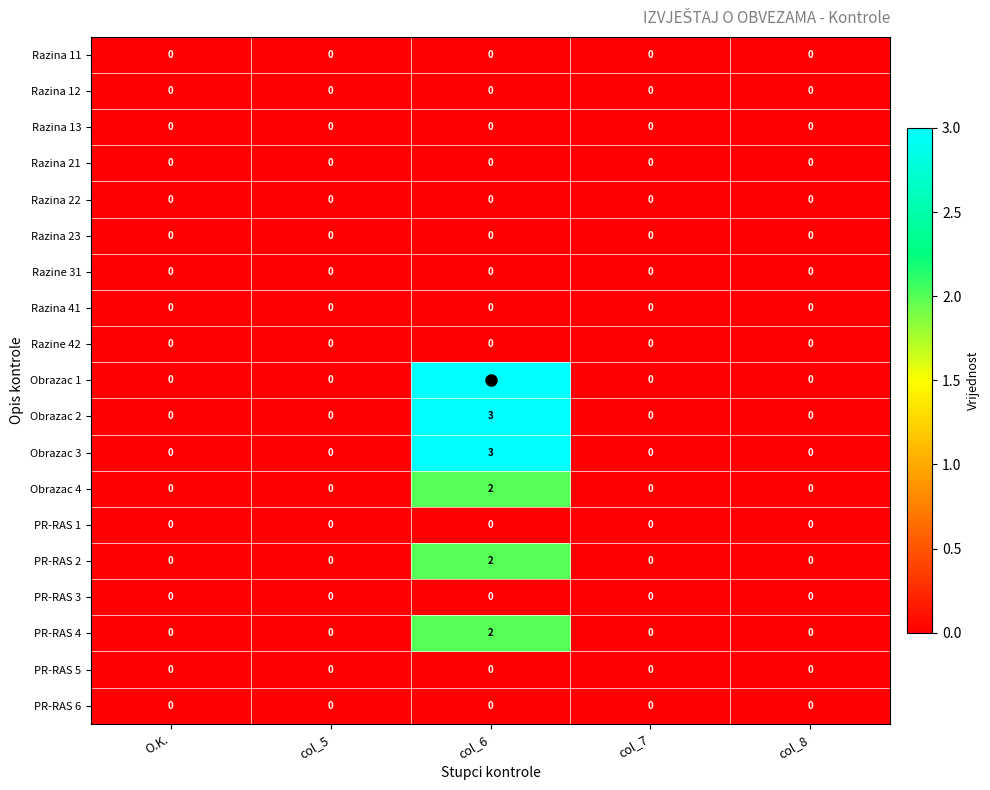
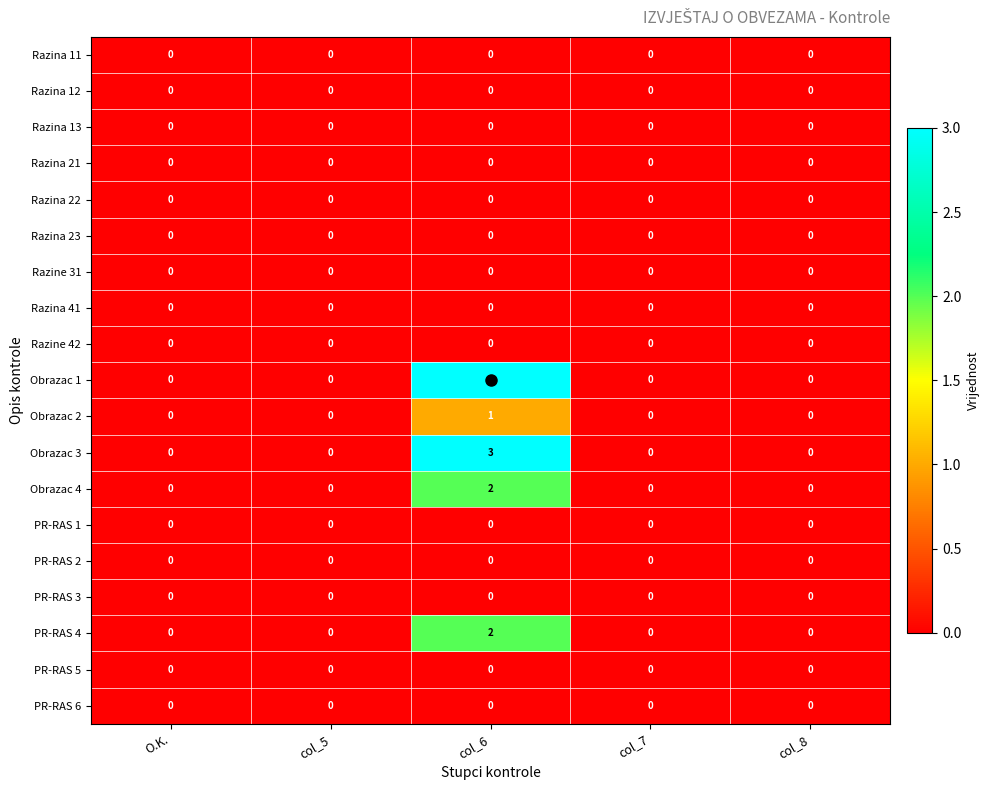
  {
    "Razina 11": {
      "O.K.": 0,
      "col_5": 0,
      "col_6": 0,
      "col_7": 0,
      "col_8": 0
    },
    "Razina 12": {
      "O.K.": 0,
      "col_5": 0,
      "col_6": 0,
      "col_7": 0,
      "col_8": 0
    },
    "Razina 13": {
      "O.K.": 0,
      "col_5": 0,
      "col_6": 0,
      "col_7": 0,
      "col_8": 0
    },
    "Razina 21": {
      "O.K.": 0,
      "col_5": 0,
      "col_6": 0,
      "col_7": 0,
      "col_8": 0
    },
    "Razina 22": {
      "O.K.": 0,
      "col_5": 0,
      "col_6": 0,
      "col_7": 0,
      "col_8": 0
    },
    "Razina 23": {
      "O.K.": 0,
      "col_5": 0,
      "col_6": 0,
      "col_7": 0,
      "col_8": 0
    },
    "Razine 31": {
      "O.K.": 0,
      "col_5": 0,
      "col_6": 0,
      "col_7": 0,
      "col_8": 0
    },
    "Razina 41": {
      "O.K.": 0,
      "col_5": 0,
      "col_6": 0,
      "col_7": 0,
      "col_8": 0
    },
    "Razine 42": {
      "O.K.": 0,
      "col_5": 0,
      "col_6": 0,
      "col_7": 0,
      "col_8": 0
    },
    "Obrazac 1": {
      "O.K.": 0,
      "col_5": 0,
      "col_7": 0,
      "col_8": 0
    },
    "Obrazac 2": {
      "O.K.": 0,
      "col_5": 0,
-     "col_6": 3,
+     "col_6": 1,
      "col_7": 0,
      "col_8": 0
    },
    "Obrazac 3": {
      "O.K.": 0,
      "col_5": 0,
      "col_6": 3,
      "col_7": 0,
      "col_8": 0
    },
    "Obrazac 4": {
      "O.K.": 0,
      "col_5": 0,
      "col_6": 2,
      "col_7": 0,
      "col_8": 0
    },
    "PR-RAS 1": {
      "O.K.": 0,
      "col_5": 0,
      "col_6": 0,
      "col_7": 0,
      "col_8": 0
    },
    "PR-RAS 2": {
      "O.K.": 0,
      "col_5": 0,
-     "col_6": 2,
+     "col_6": 0,
      "col_7": 0,
      "col_8": 0
    },
    "PR-RAS 3": {
      "O.K.": 0,
      "col_5": 0,
      "col_6": 0,
      "col_7": 0,
      "col_8": 0
    },
    "PR-RAS 4": {
      "O.K.": 0,
      "col_5": 0,
      "col_6": 2,
      "col_7": 0,
      "col_8": 0
    },
    "PR-RAS 5": {
      "O.K.": 0,
      "col_5": 0,
      "col_6": 0,
      "col_7": 0,
      "col_8": 0
    },
    "PR-RAS 6": {
      "O.K.": 0,
      "col_5": 0,
      "col_6": 0,
      "col_7": 0,
      "col_8": 0
    }
  }
